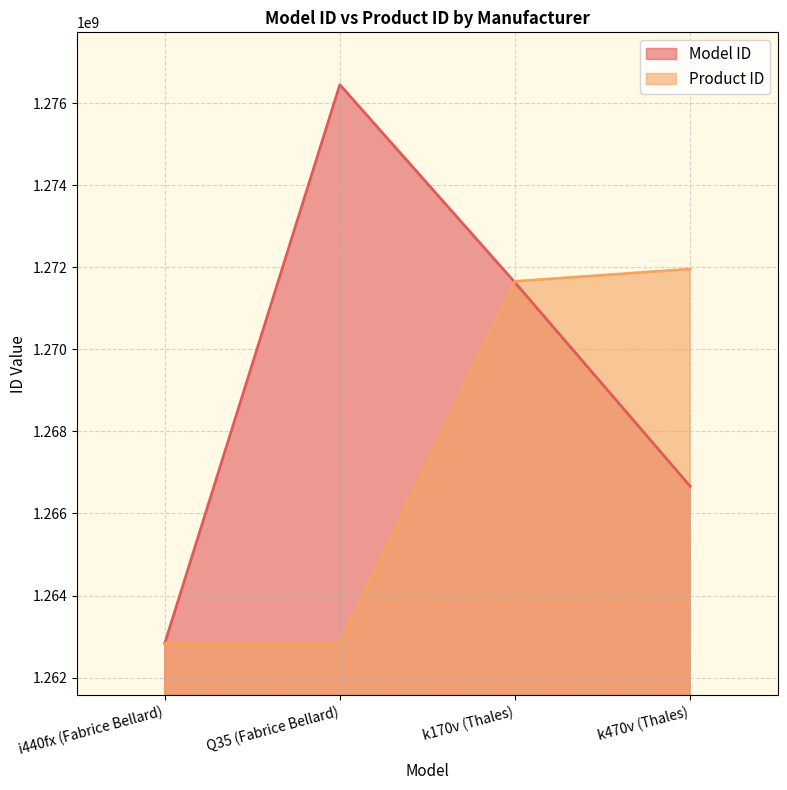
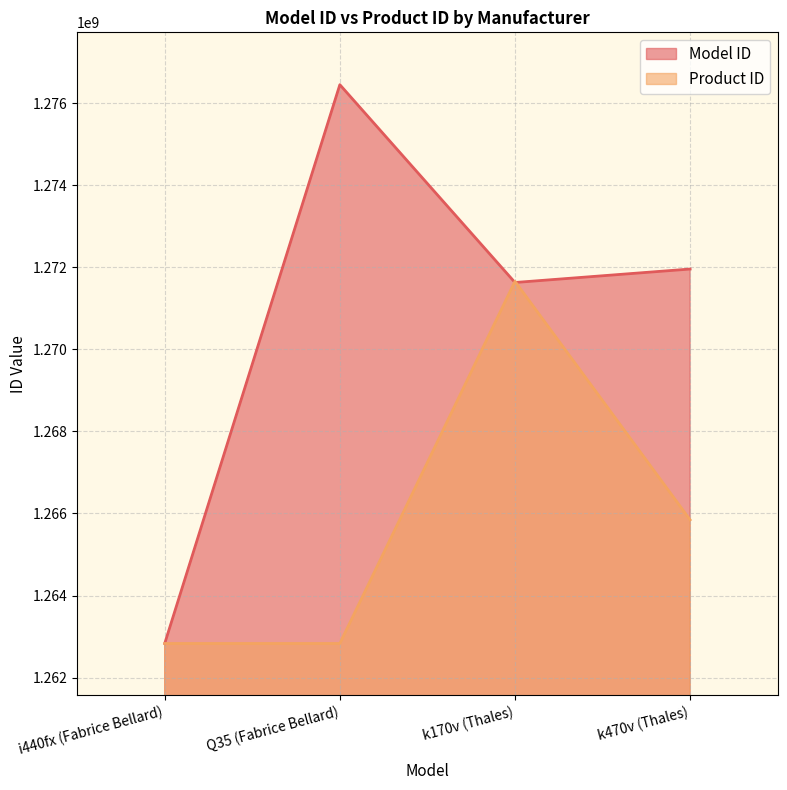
  {
    "Model ID": {
      "Q35 (Fabrice Bellard)": 1276500000,
-     "k470v (Thales)": 1266700000
+     "k470v (Thales)": 1272000000
    },
    "Product ID": {
      "Q35 (Fabrice Bellard)": 1262800000,
-     "k470v (Thales)": 1272000000
+     "k470v (Thales)": 1265800000
    }
  }
